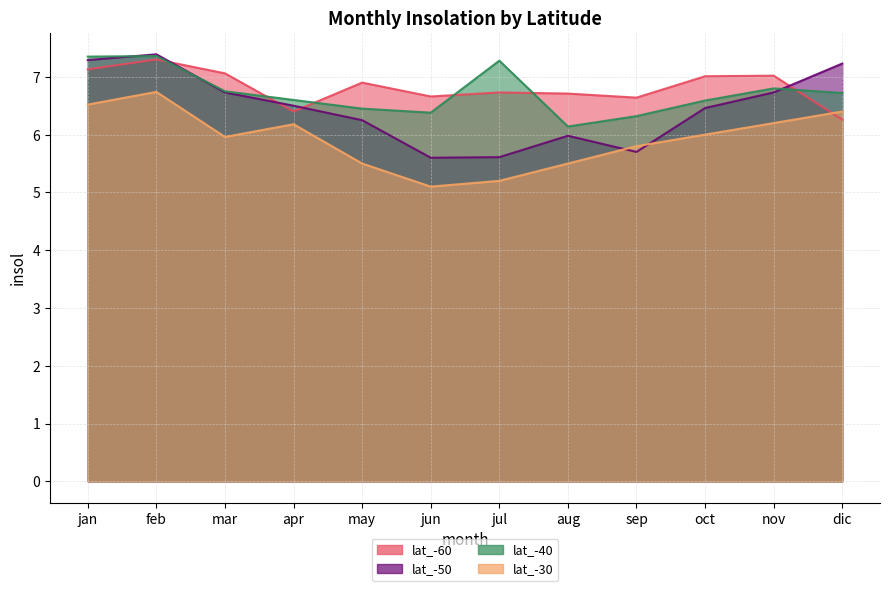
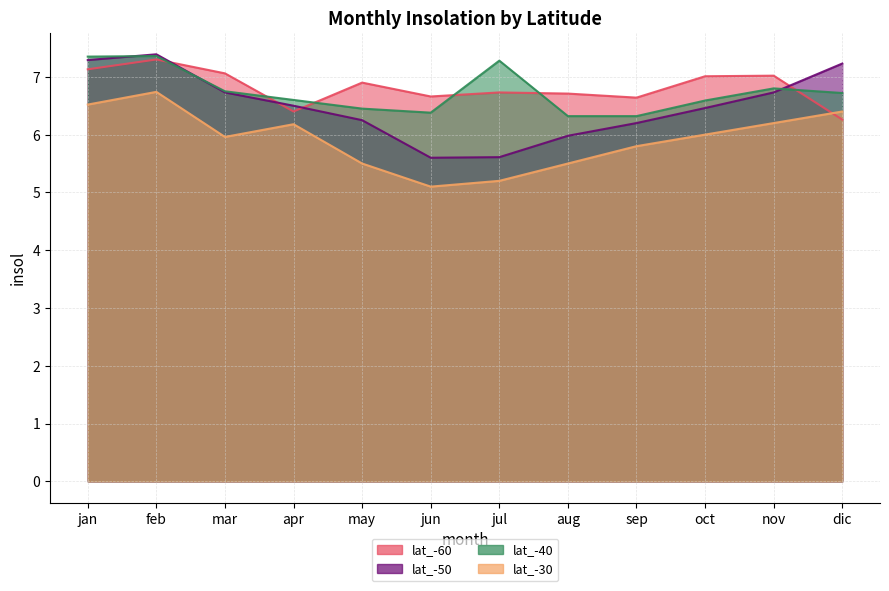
  {
    "lat_-60": {
      "jan": 7.1,
      "feb": 7.3,
      "mar": 7.1,
      "apr": 6.4,
      "may": 6.9,
      "jun": 6.7,
      "jul": 6.7,
      "aug": 6.7,
      "sep": 6.6,
      "oct": 7.0,
      "nov": 7.0,
      "dic": 6.3
    },
    "lat_-50": {
      "jan": 7.3,
      "apr": 6.5,
      "may": 6.3,
      "jun": 5.6,
      "jul": 5.6,
      "aug": 6.0,
-     "sep": 5.7,
+     "sep": 6.2,
      "oct": 6.5,
      "nov": 6.7,
      "dic": 7.2
    },
    "lat_-40": {
      "jan": 7.4,
      "apr": 6.6,
      "may": 6.5,
      "jun": 6.4,
      "jul": 7.3,
-     "aug": 6.1,
+     "aug": 6.3,
      "sep": 6.3,
      "oct": 6.6,
      "nov": 6.8,
      "dic": 6.7
    },
    "lat_-30": {
      "jan": 6.5,
      "feb": 6.7,
      "mar": 6.0,
      "apr": 6.2,
      "may": 5.5,
      "jun": 5.1,
      "jul": 5.2,
      "aug": 5.5,
      "sep": 5.8,
      "oct": 6.0,
      "nov": 6.2,
      "dic": 6.4
    }
  }
